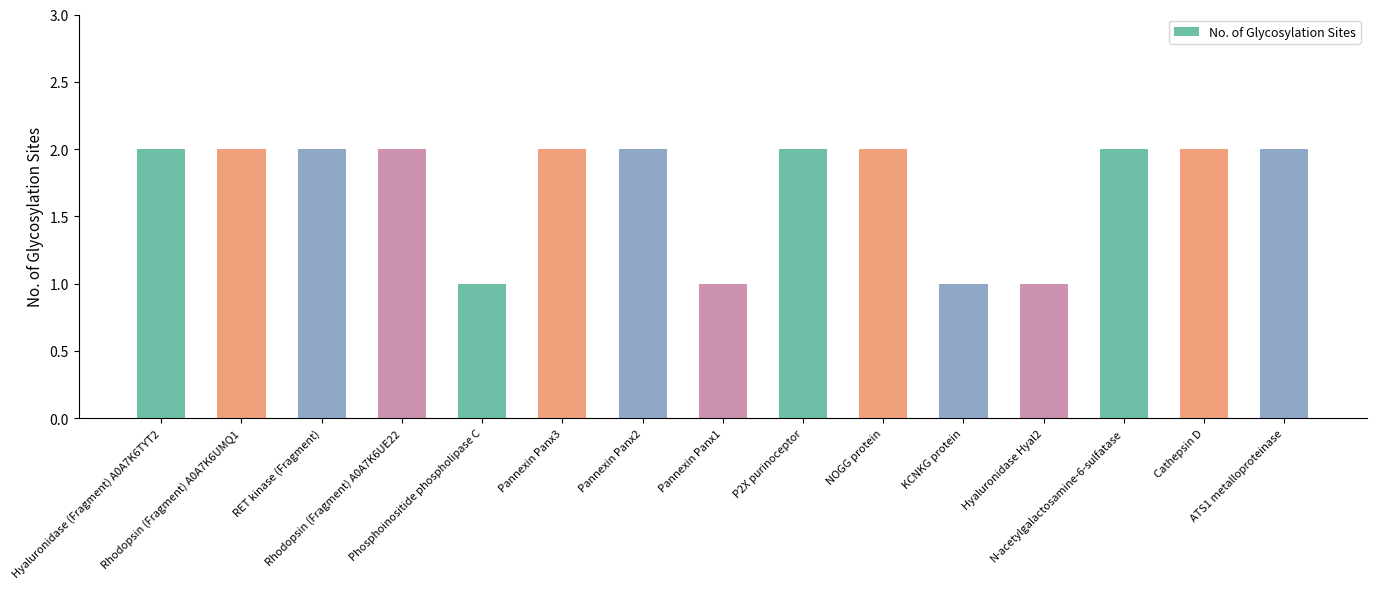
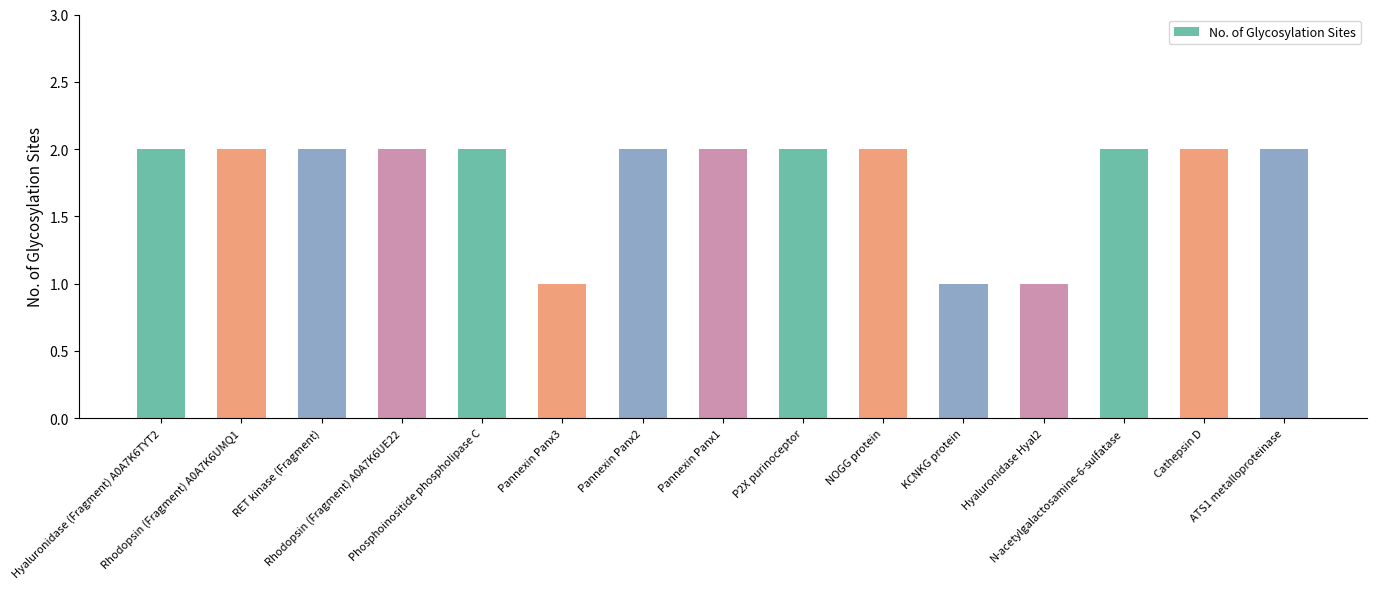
  {
    "Hyaluronidase (Fragment) A0A7K6TYT2": 2,
    "Rhodopsin (Fragment) A0A7K6UMQ1": 2,
    "RET kinase (Fragment)": 2,
    "Rhodopsin (Fragment) A0A7K6UE22": 2,
-   "Phosphoinositide phospholipase C": 1,
-   "Pannexin Panx3": 2,
+   "Phosphoinositide phospholipase C": 2,
+   "Pannexin Panx3": 1,
    "Pannexin Panx2": 2,
-   "Pannexin Panx1": 1,
+   "Pannexin Panx1": 2,
    "P2X purinoceptor": 2,
    "NOGG protein": 2,
    "KCNKG protein": 1,
    "Hyaluronidase Hyal2": 1,
    "N-acetylgalactosamine-6-sulfatase": 2,
    "Cathepsin D": 2,
    "ATS1 metalloproteinase": 2
  }
